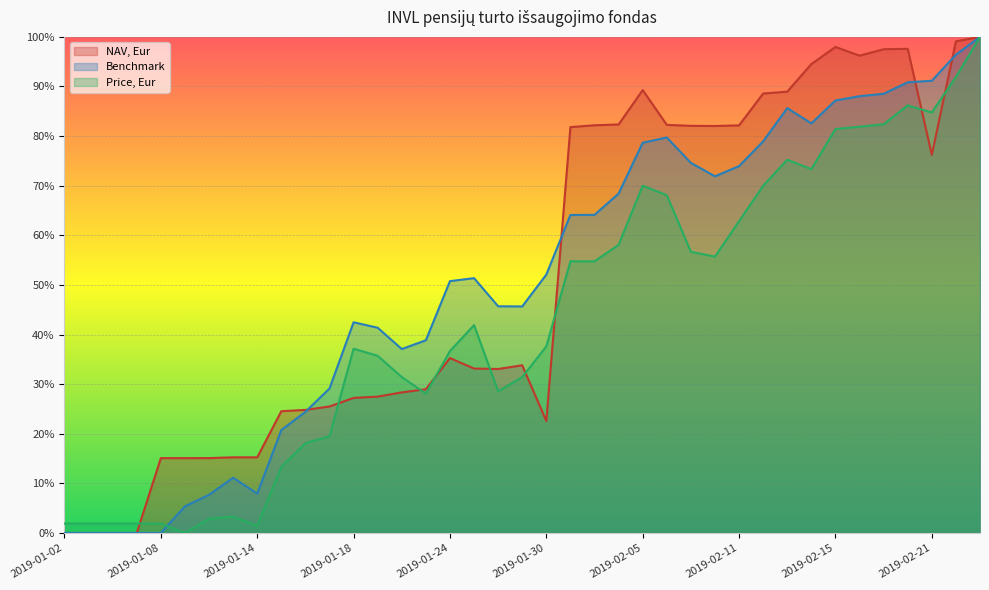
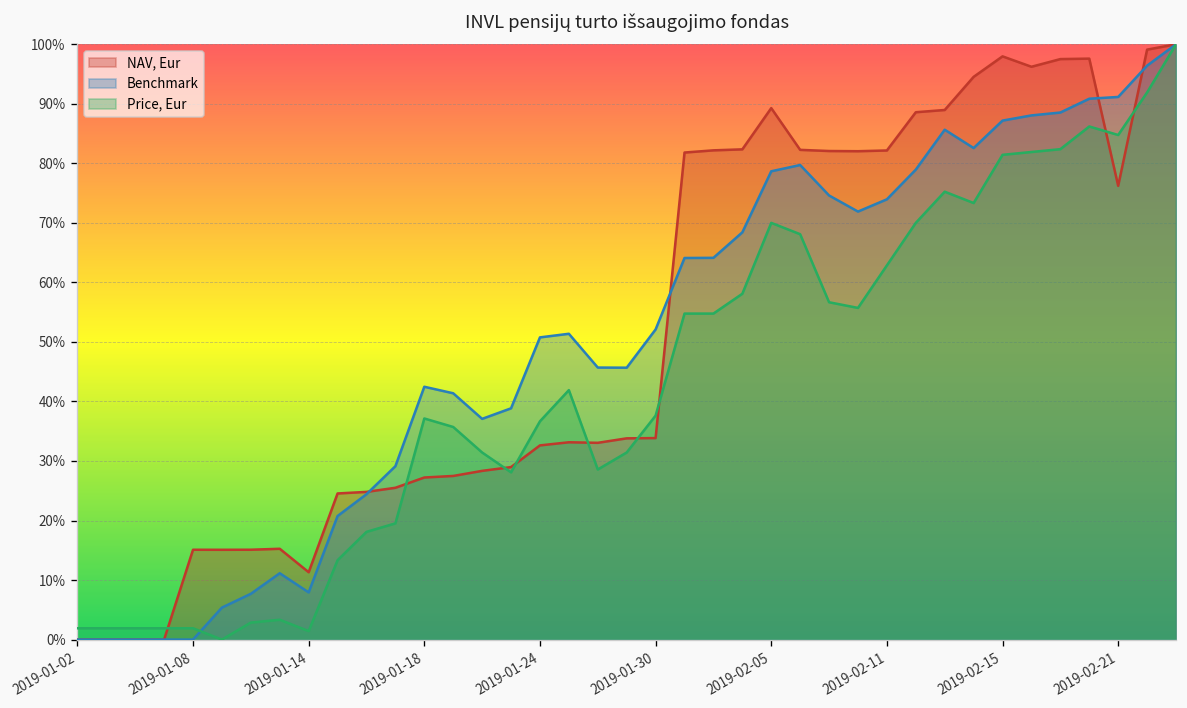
  {
    "NAV, Eur": {
      "2019-01-08": "15%",
-     "2019-01-14": "15%",
+     "2019-01-14": "11%",
      "2019-01-18": "27%",
-     "2019-01-24": "35%",
-     "2019-01-30": "23%",
+     "2019-01-24": "33%",
+     "2019-01-30": "34%",
      "2019-02-05": "89%",
      "2019-02-11": "82%",
      "2019-02-15": "98%",
      "2019-02-21": "76%"
    }
  }
